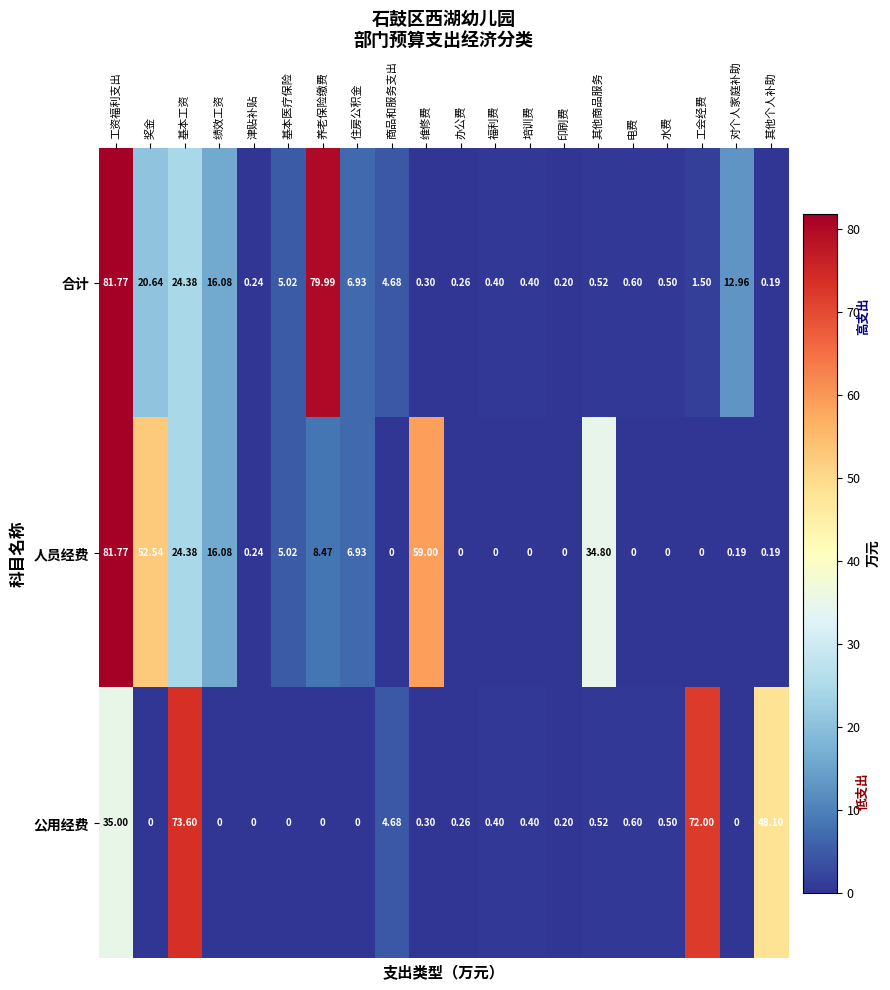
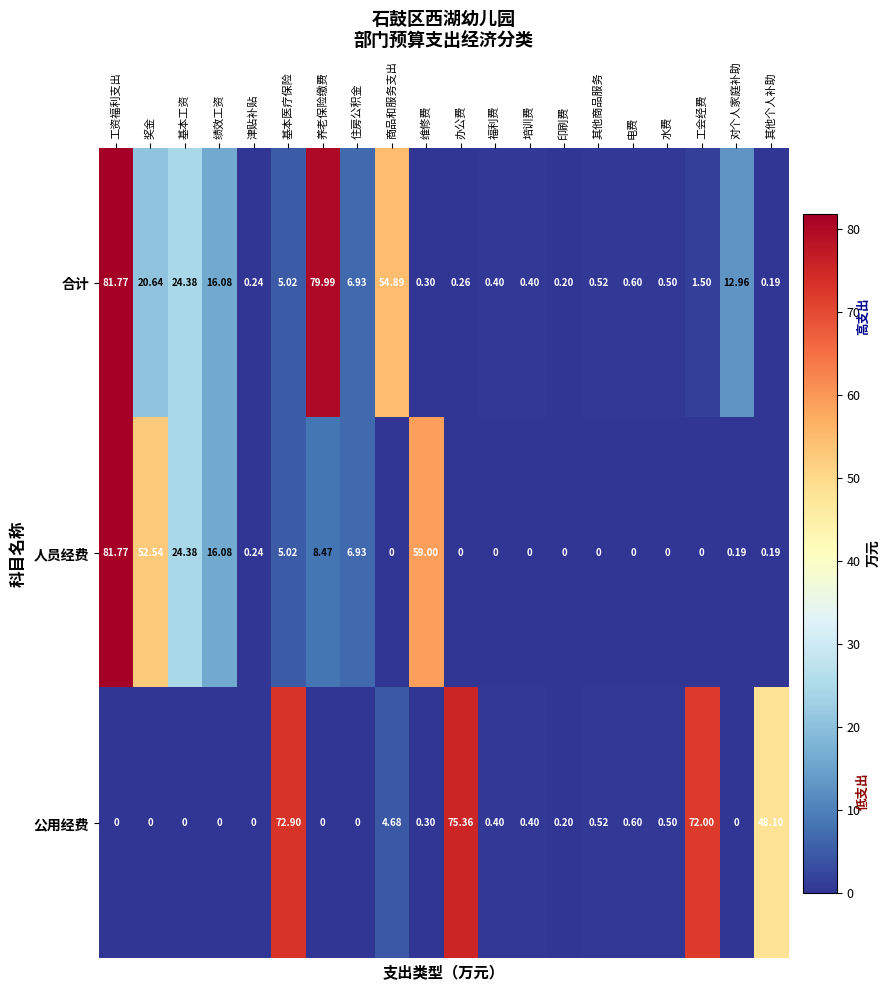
  {
    "合计": {
      "工资福利支出": 81.77,
      "奖金": 20.64,
      "基本工资": 24.38,
      "绩效工资": 16.08,
      "津贴补贴": 0.24,
      "基本医疗保险": 5.02,
      "养老保险缴费": 79.99,
      "住房公积金": 6.93,
-     "商品和服务支出": 4.68,
+     "商品和服务支出": 54.89,
      "维修费": 0.30,
      "办公费": 0.26,
      "福利费": 0.40,
      "培训费": 0.40,
      "印刷费": 0.20,
      "其他商品服务": 0.52,
      "电费": 0.60,
      "水费": 0.50,
      "工会经费": 1.50,
      "对个人家庭补助": 12.96,
      "其他个人补助": 0.19
    },
    "人员经费": {
      "工资福利支出": 81.77,
      "奖金": 52.54,
      "基本工资": 24.38,
      "绩效工资": 16.08,
      "津贴补贴": 0.24,
      "基本医疗保险": 5.02,
      "养老保险缴费": 8.47,
      "住房公积金": 6.93,
      "商品和服务支出": 0,
      "维修费": 59.00,
      "办公费": 0,
      "福利费": 0,
      "培训费": 0,
      "印刷费": 0,
-     "其他商品服务": 34.80,
+     "其他商品服务": 0,
      "电费": 0,
      "水费": 0,
      "工会经费": 0,
      "对个人家庭补助": 0.19,
      "其他个人补助": 0.19
    },
    "公用经费": {
-     "工资福利支出": 35.00,
+     "工资福利支出": 0,
      "奖金": 0,
-     "基本工资": 73.60,
+     "基本工资": 0,
      "绩效工资": 0,
      "津贴补贴": 0,
-     "基本医疗保险": 0,
+     "基本医疗保险": 72.90,
      "养老保险缴费": 0,
      "住房公积金": 0,
      "商品和服务支出": 4.68,
      "维修费": 0.30,
-     "办公费": 0.26,
+     "办公费": 75.36,
      "福利费": 0.40,
      "培训费": 0.40,
      "印刷费": 0.20,
      "其他商品服务": 0.52,
      "电费": 0.60,
      "水费": 0.50,
      "工会经费": 72.00,
      "对个人家庭补助": 0,
      "其他个人补助": 48.10
    }
  }
